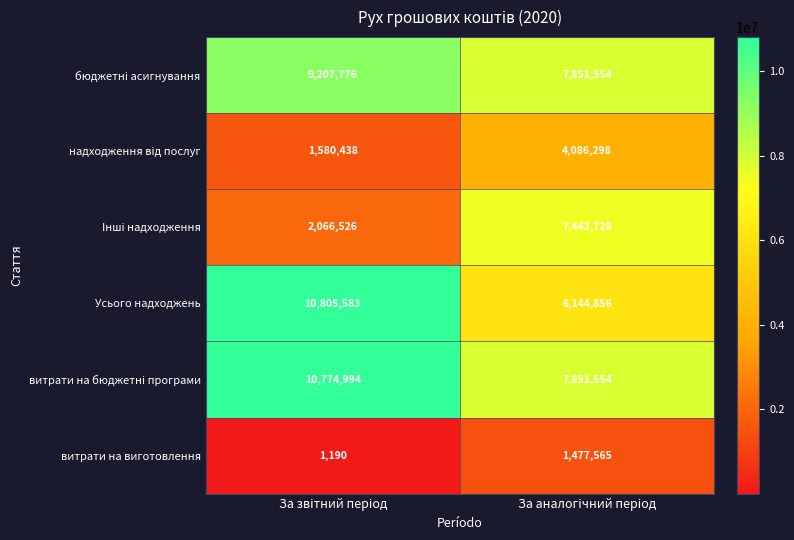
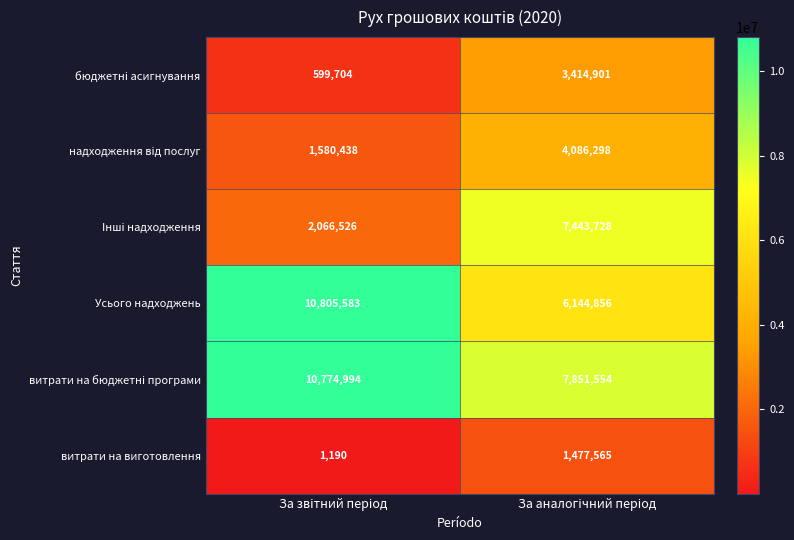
  {
    "бюджетні асигнування": {
-     "За звітний період": "9,207,776",
-     "За аналогічний період": "7,851,554"
+     "За звітний період": "599,704",
+     "За аналогічний період": "3,414,901"
    },
    "надходження від послуг": {
      "За звітний період": "1,580,438",
      "За аналогічний період": "4,086,298"
    },
    "Інші надходження": {
      "За звітний період": "2,066,526",
      "За аналогічний період": "7,443,728"
    },
    "Усього надходжень": {
      "За звітний період": "10,805,583",
      "За аналогічний період": "6,144,856"
    },
    "витрати на бюджетні програми": {
      "За звітний період": "10,774,994",
      "За аналогічний період": "7,851,554"
    },
    "витрати на виготовлення": {
      "За звітний період": "1,190",
      "За аналогічний період": "1,477,565"
    }
  }
